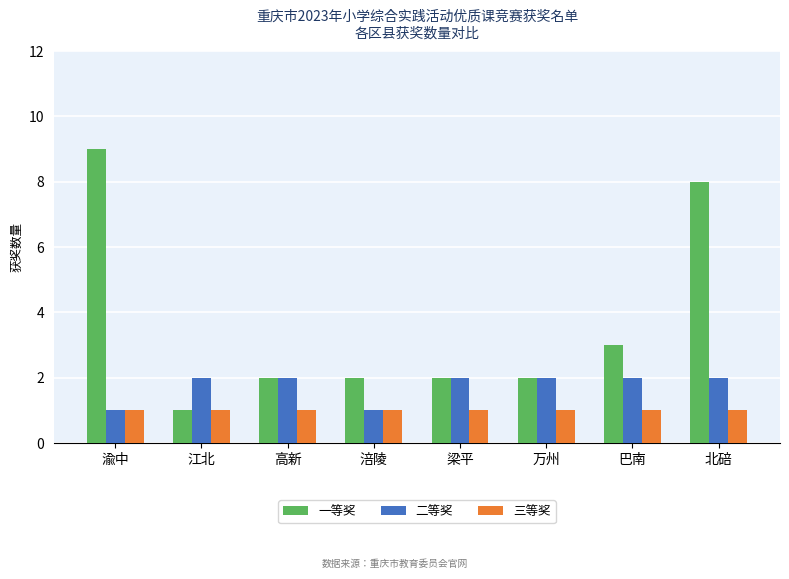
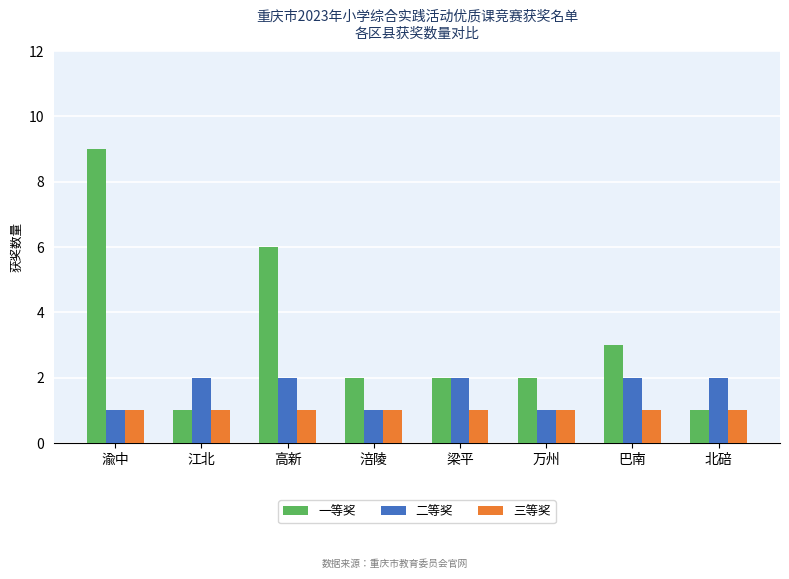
  {
    "一等奖": {
      "渝中": 9,
      "江北": 1,
-     "高新": 2,
+     "高新": 6,
      "涪陵": 2,
      "梁平": 2,
      "万州": 2,
      "巴南": 3,
-     "北碚": 8
+     "北碚": 1
    },
    "二等奖": {
      "渝中": 1,
      "江北": 2,
      "高新": 2,
      "涪陵": 1,
      "梁平": 2,
-     "万州": 2,
+     "万州": 1,
      "巴南": 2,
      "北碚": 2
    },
    "三等奖": {
      "渝中": 1,
      "江北": 1,
      "高新": 1,
      "涪陵": 1,
      "梁平": 1,
      "万州": 1,
      "巴南": 1,
      "北碚": 1
    }
  }
